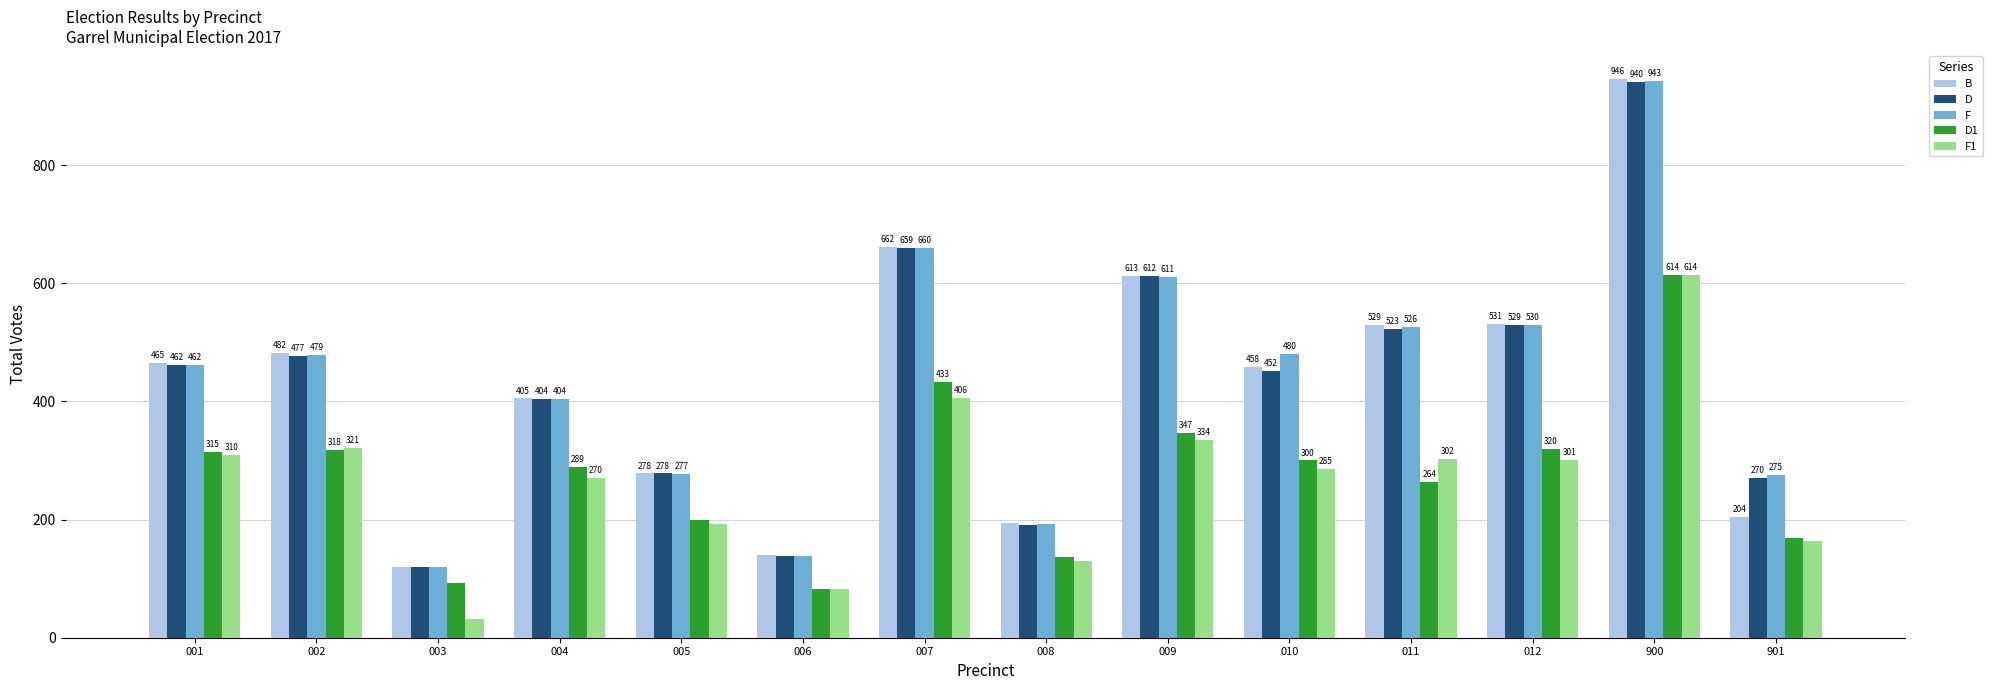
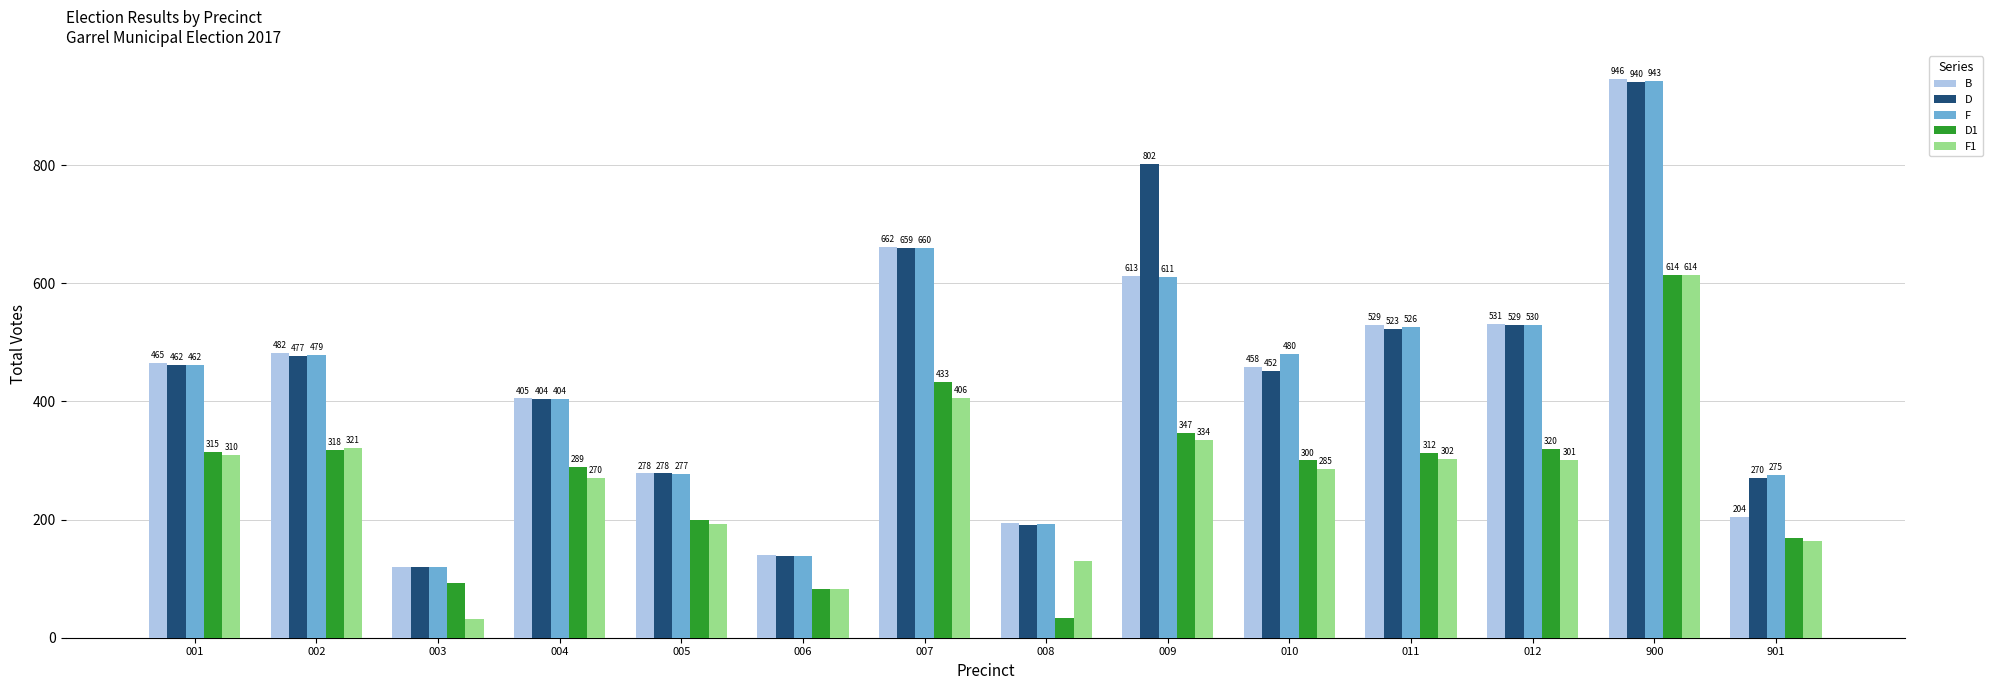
  {
    "B": {
      "001": 465,
      "002": 482,
      "004": 405,
      "005": 278,
      "007": 662,
      "009": 613,
      "010": 458,
      "011": 529,
      "012": 531,
      "900": 946,
      "901": 204
    },
    "D": {
      "001": 462,
      "002": 477,
      "004": 404,
      "005": 278,
      "007": 659,
-     "009": 612,
+     "009": 802,
      "010": 452,
      "011": 523,
      "012": 529,
      "900": 940,
      "901": 270
    },
    "F": {
      "001": 462,
      "002": 479,
      "004": 404,
      "005": 277,
      "007": 660,
      "009": 611,
      "010": 480,
      "011": 526,
      "012": 530,
      "900": 943,
      "901": 275
    },
    "D1": {
      "001": 315,
      "002": 318,
      "004": 289,
      "007": 433,
-     "008": 140,
+     "008": 30,
      "009": 347,
      "010": 300,
-     "011": 264,
+     "011": 312,
      "012": 320,
      "900": 614
    },
    "F1": {
      "001": 310,
      "002": 321,
      "004": 270,
      "007": 406,
      "009": 334,
      "010": 285,
      "011": 302,
      "012": 301,
      "900": 614
    }
  }
